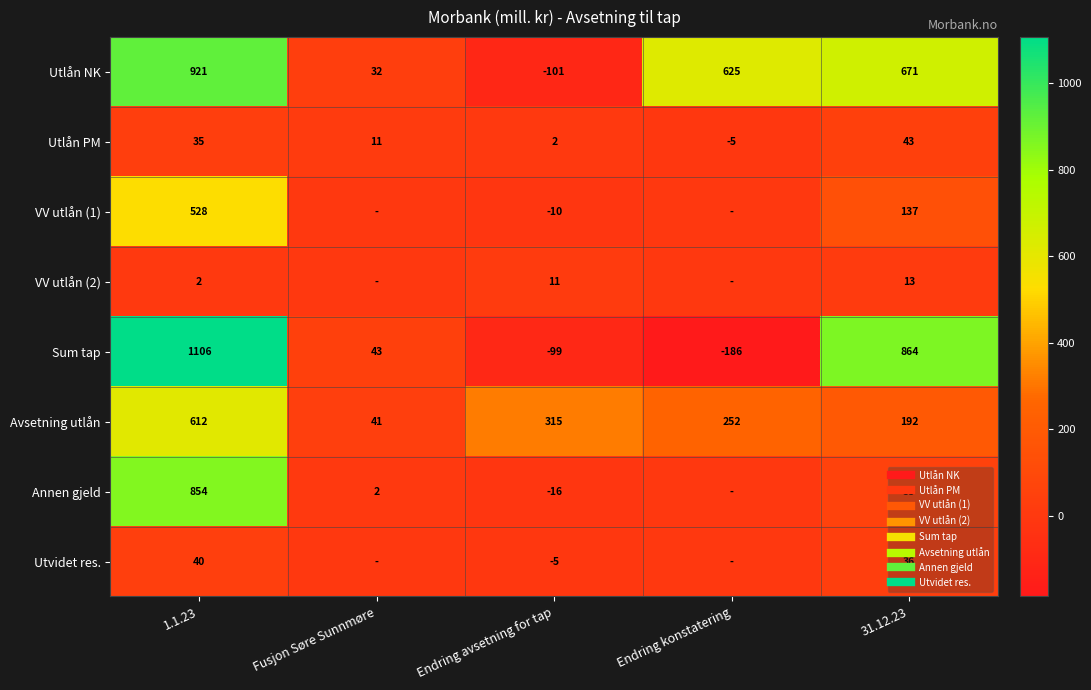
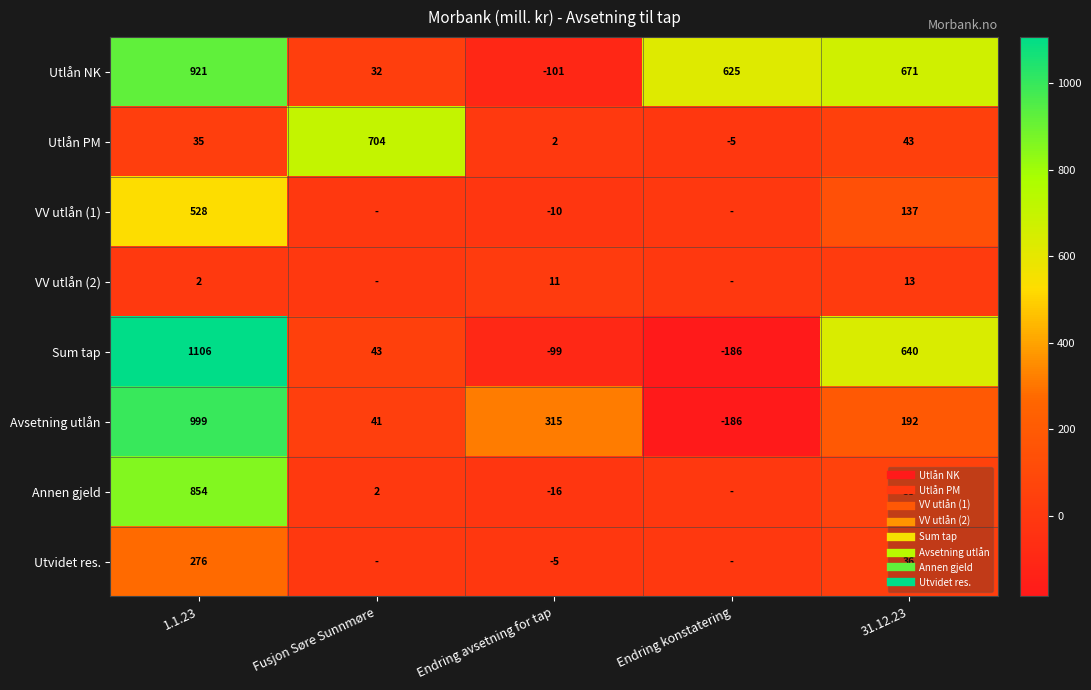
  {
    "Utlån NK": {
      "1.1.23": 921,
      "Fusjon Søre Sunnmøre": 32,
      "Endring avsetning for tap": -101,
      "Endring konstatering": 625,
      "31.12.23": 671
    },
    "Utlån PM": {
      "1.1.23": 35,
-     "Fusjon Søre Sunnmøre": 11,
+     "Fusjon Søre Sunnmøre": 704,
      "Endring avsetning for tap": 2,
      "Endring konstatering": -5,
      "31.12.23": 43
    },
    "VV utlån (1)": {
      "1.1.23": 528,
      "Endring avsetning for tap": -10,
      "31.12.23": 137
    },
    "VV utlån (2)": {
      "1.1.23": 2,
      "Endring avsetning for tap": 11,
      "31.12.23": 13
    },
    "Sum tap": {
      "1.1.23": 1106,
      "Fusjon Søre Sunnmøre": 43,
      "Endring avsetning for tap": -99,
      "Endring konstatering": -186,
-     "31.12.23": 864
+     "31.12.23": 640
    },
    "Avsetning utlån": {
-     "1.1.23": 612,
+     "1.1.23": 999,
      "Fusjon Søre Sunnmøre": 41,
      "Endring avsetning for tap": 315,
-     "Endring konstatering": 252,
+     "Endring konstatering": -186,
      "31.12.23": 192
    },
    "Annen gjeld": {
      "1.1.23": 854,
      "Fusjon Søre Sunnmøre": 2,
      "Endring avsetning for tap": -16
    },
    "Utvidet res.": {
-     "1.1.23": 40,
+     "1.1.23": 276,
      "Endring avsetning for tap": -5
    }
  }
